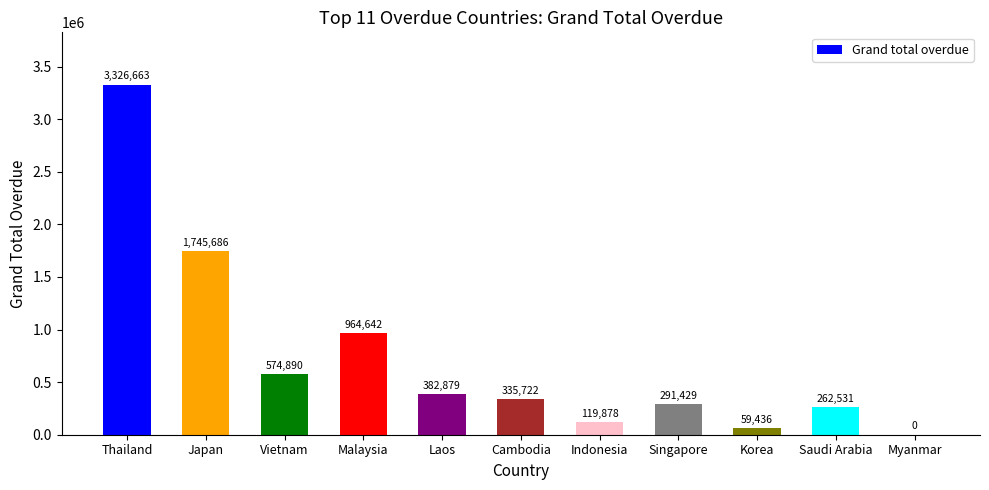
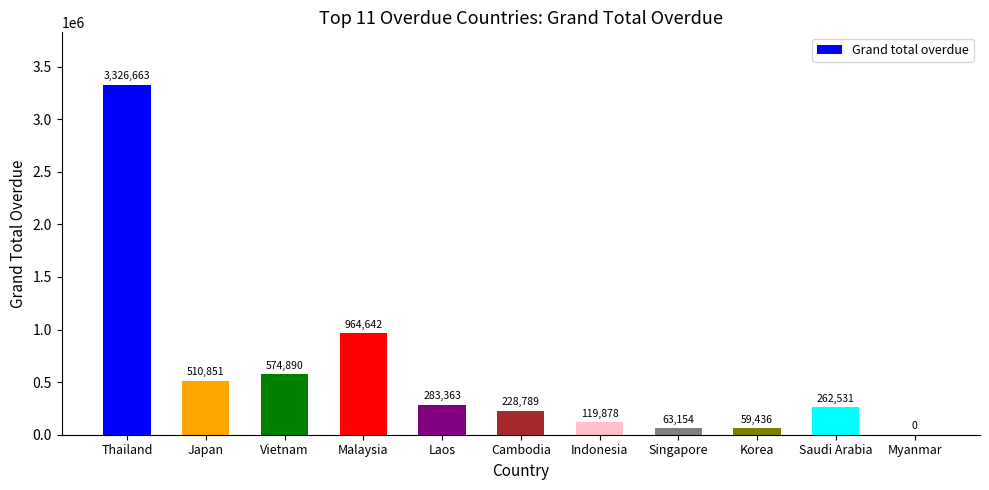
  {
    "Thailand": "3,326,663",
-   "Japan": "1,745,686",
+   "Japan": "510,851",
    "Vietnam": "574,890",
    "Malaysia": "964,642",
-   "Laos": "382,879",
-   "Cambodia": "335,722",
+   "Laos": "283,363",
+   "Cambodia": "228,789",
    "Indonesia": "119,878",
-   "Singapore": "291,429",
+   "Singapore": "63,154",
    "Korea": "59,436",
    "Saudi Arabia": "262,531",
    "Myanmar": "0"
  }
